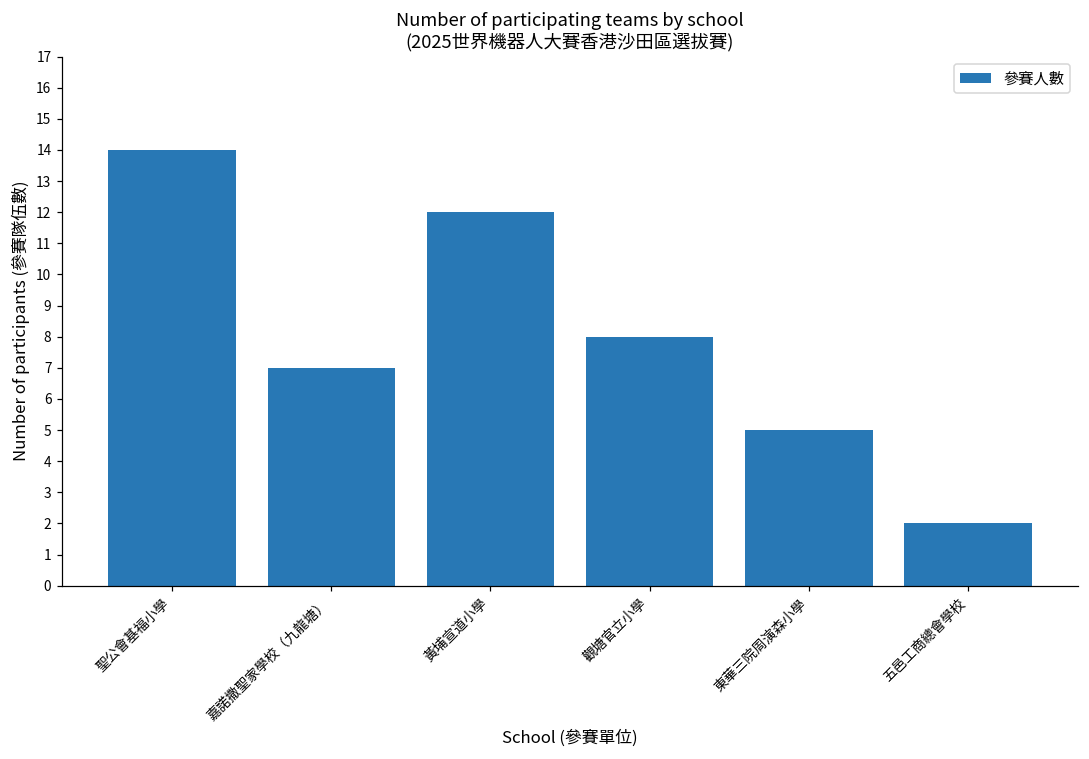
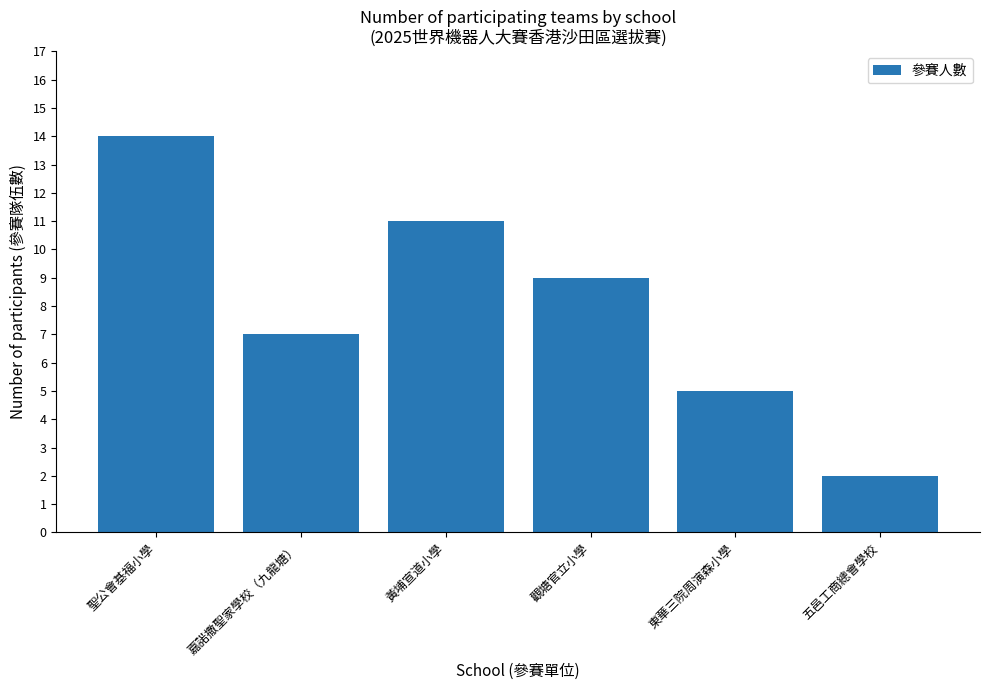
  {
    "聖公會基福小學": 14,
    "嘉諾撒聖家學校（九龍塘）": 7,
-   "黃埔宣道小學": 12,
-   "觀塘官立小學": 8,
+   "黃埔宣道小學": 11,
+   "觀塘官立小學": 9,
    "東華三院周演森小學": 5,
    "五邑工商總會學校": 2
  }
